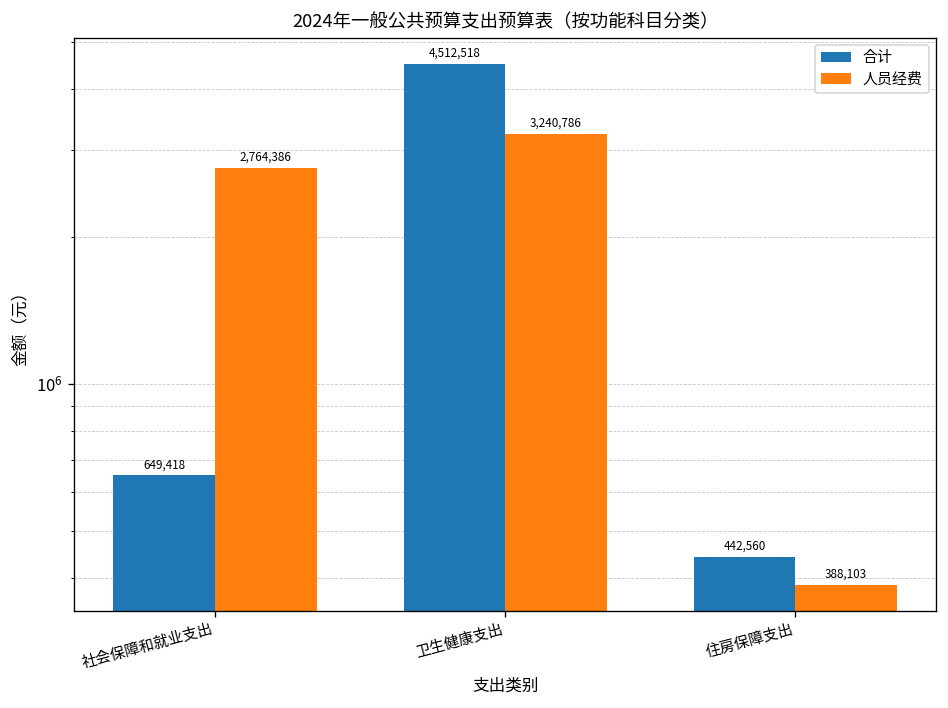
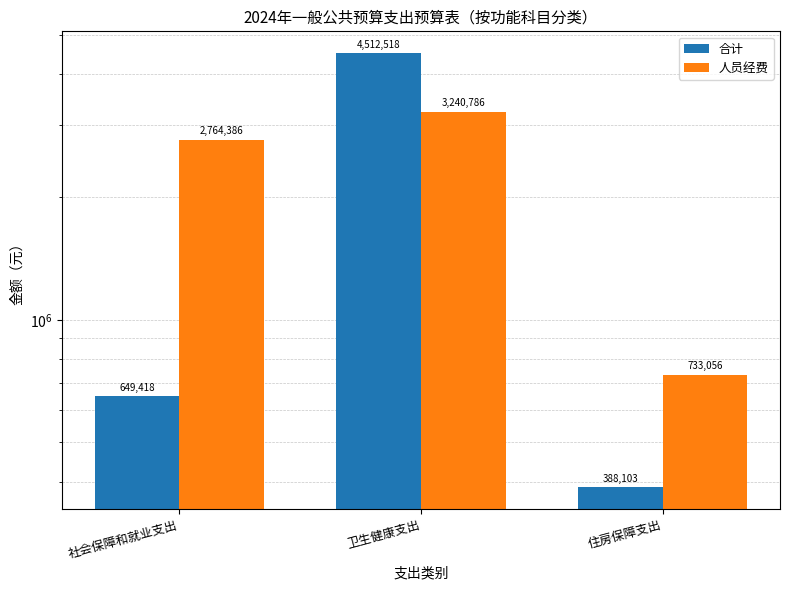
  {
    "合计": {
      "社会保障和就业支出": "649,418",
      "卫生健康支出": "4,512,518",
-     "住房保障支出": "442,560"
+     "住房保障支出": "388,103"
    },
    "人员经费": {
      "社会保障和就业支出": "2,764,386",
      "卫生健康支出": "3,240,786",
-     "住房保障支出": "388,103"
+     "住房保障支出": "733,056"
    }
  }
